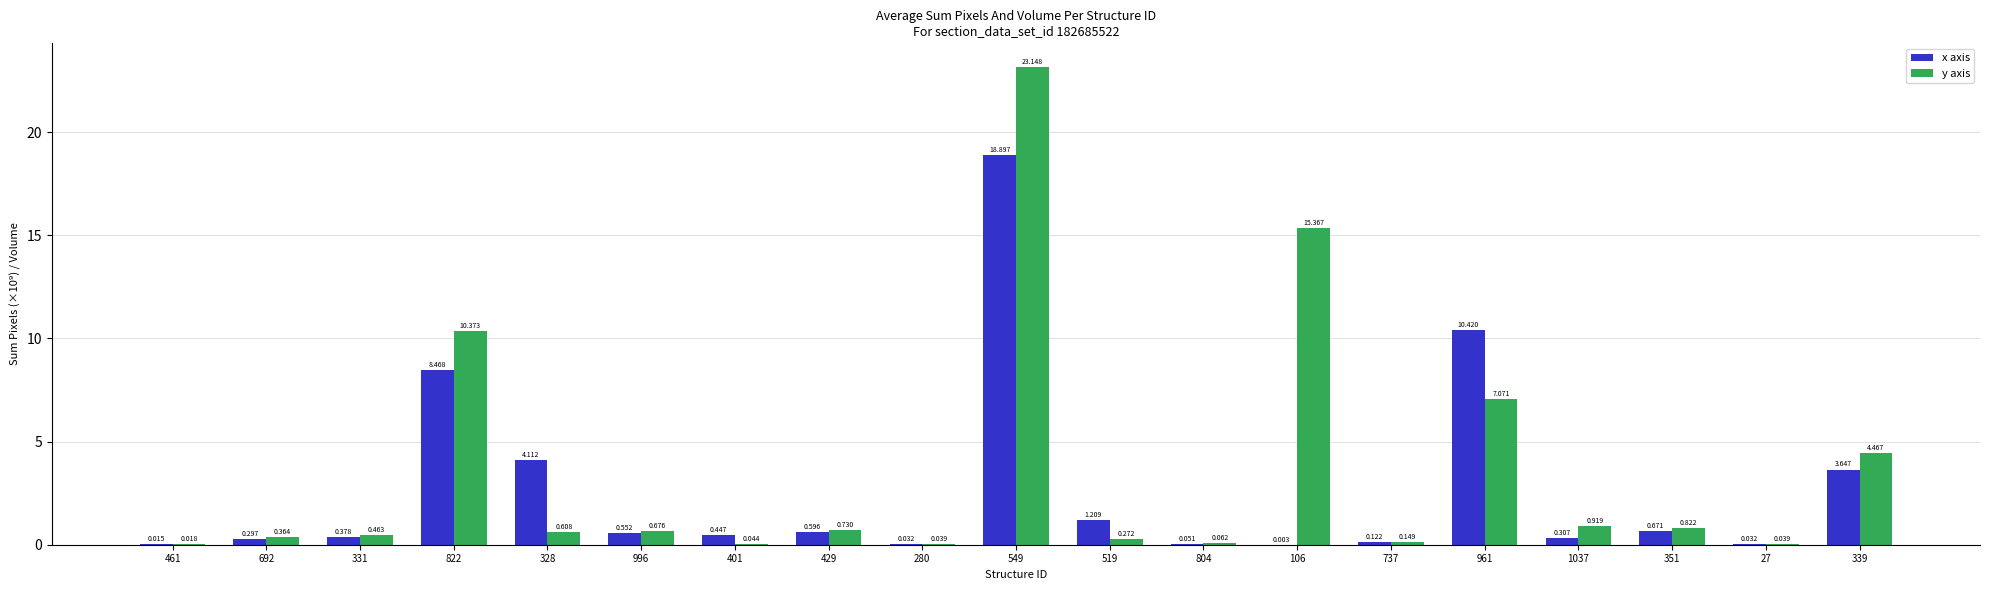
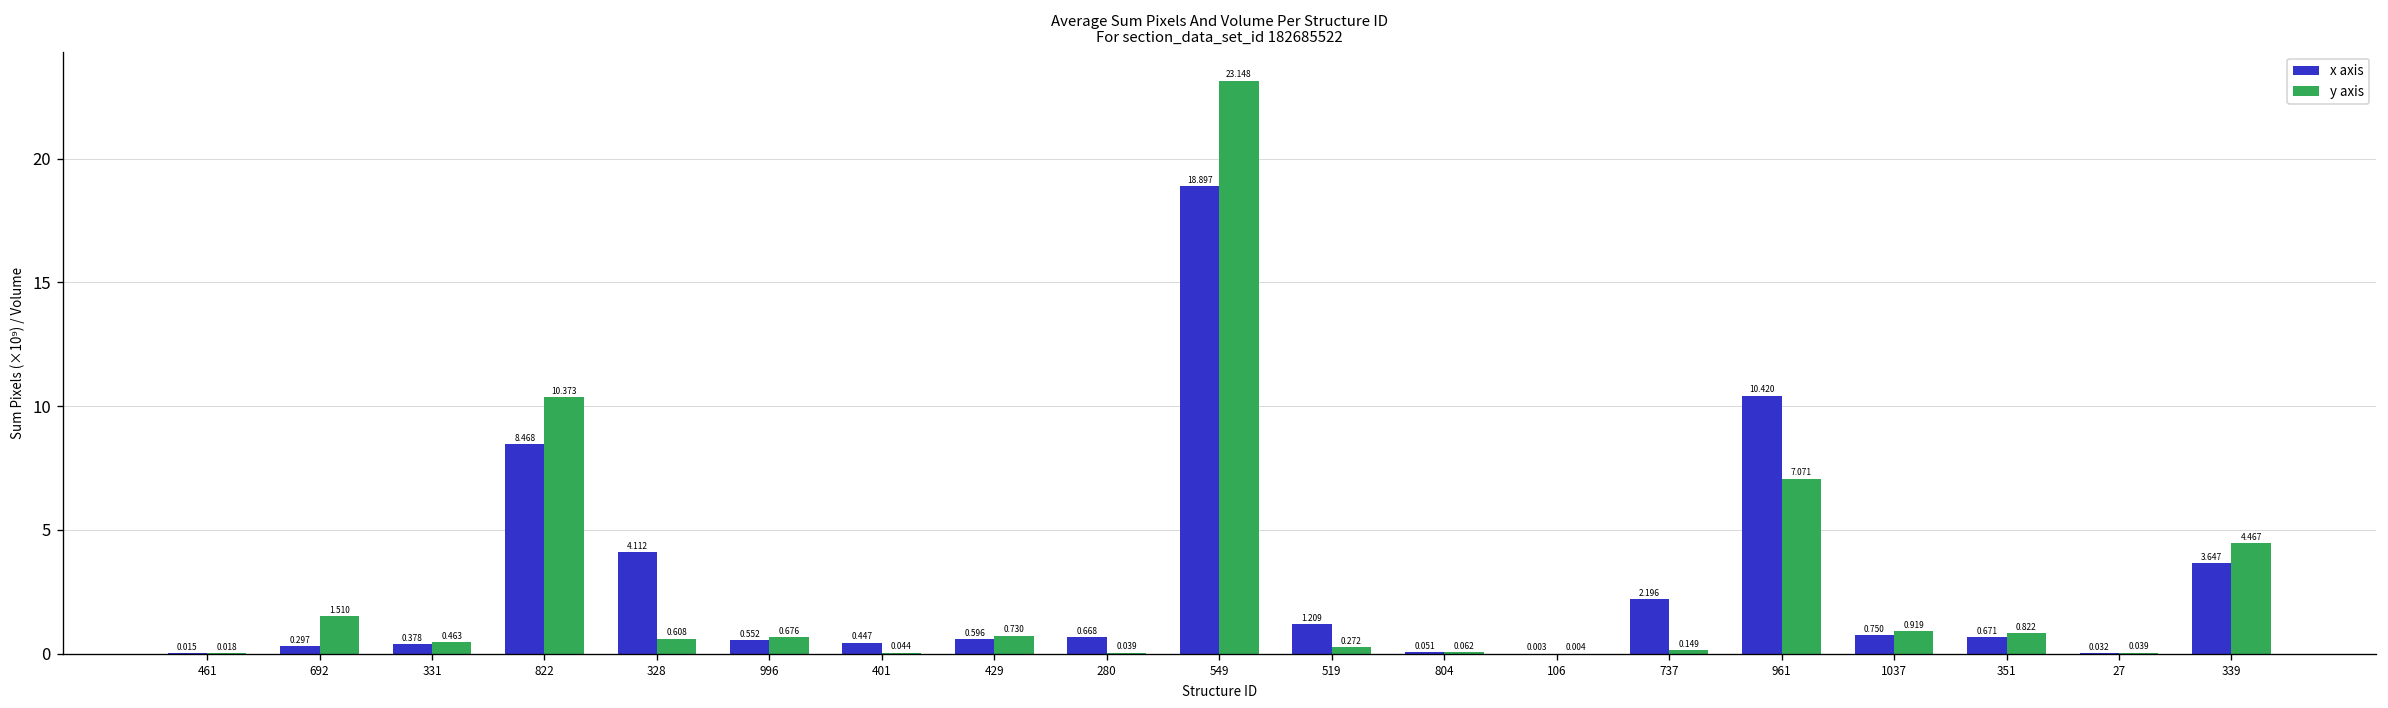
  {
    "x axis": {
      "461": 0.015,
      "692": 0.297,
      "331": 0.378,
      "822": 8.468,
      "328": 4.112,
      "996": 0.552,
      "401": 0.447,
      "429": 0.596,
-     "280": 0.032,
+     "280": 0.668,
      "549": 18.897,
      "519": 1.209,
      "804": 0.051,
      "106": 0.003,
-     "737": 0.122,
+     "737": 2.196,
      "961": 10.420,
-     "1037": 0.307,
+     "1037": 0.750,
      "351": 0.671,
      "27": 0.032,
      "339": 3.647
    },
    "y axis": {
      "461": 0.018,
-     "692": 0.364,
+     "692": 1.510,
      "331": 0.463,
      "822": 10.373,
      "328": 0.608,
      "996": 0.676,
      "401": 0.044,
      "429": 0.730,
      "280": 0.039,
      "549": 23.148,
      "519": 0.272,
      "804": 0.062,
-     "106": 15.367,
+     "106": 0.004,
      "737": 0.149,
      "961": 7.071,
      "1037": 0.919,
      "351": 0.822,
      "27": 0.039,
      "339": 4.467
    }
  }
